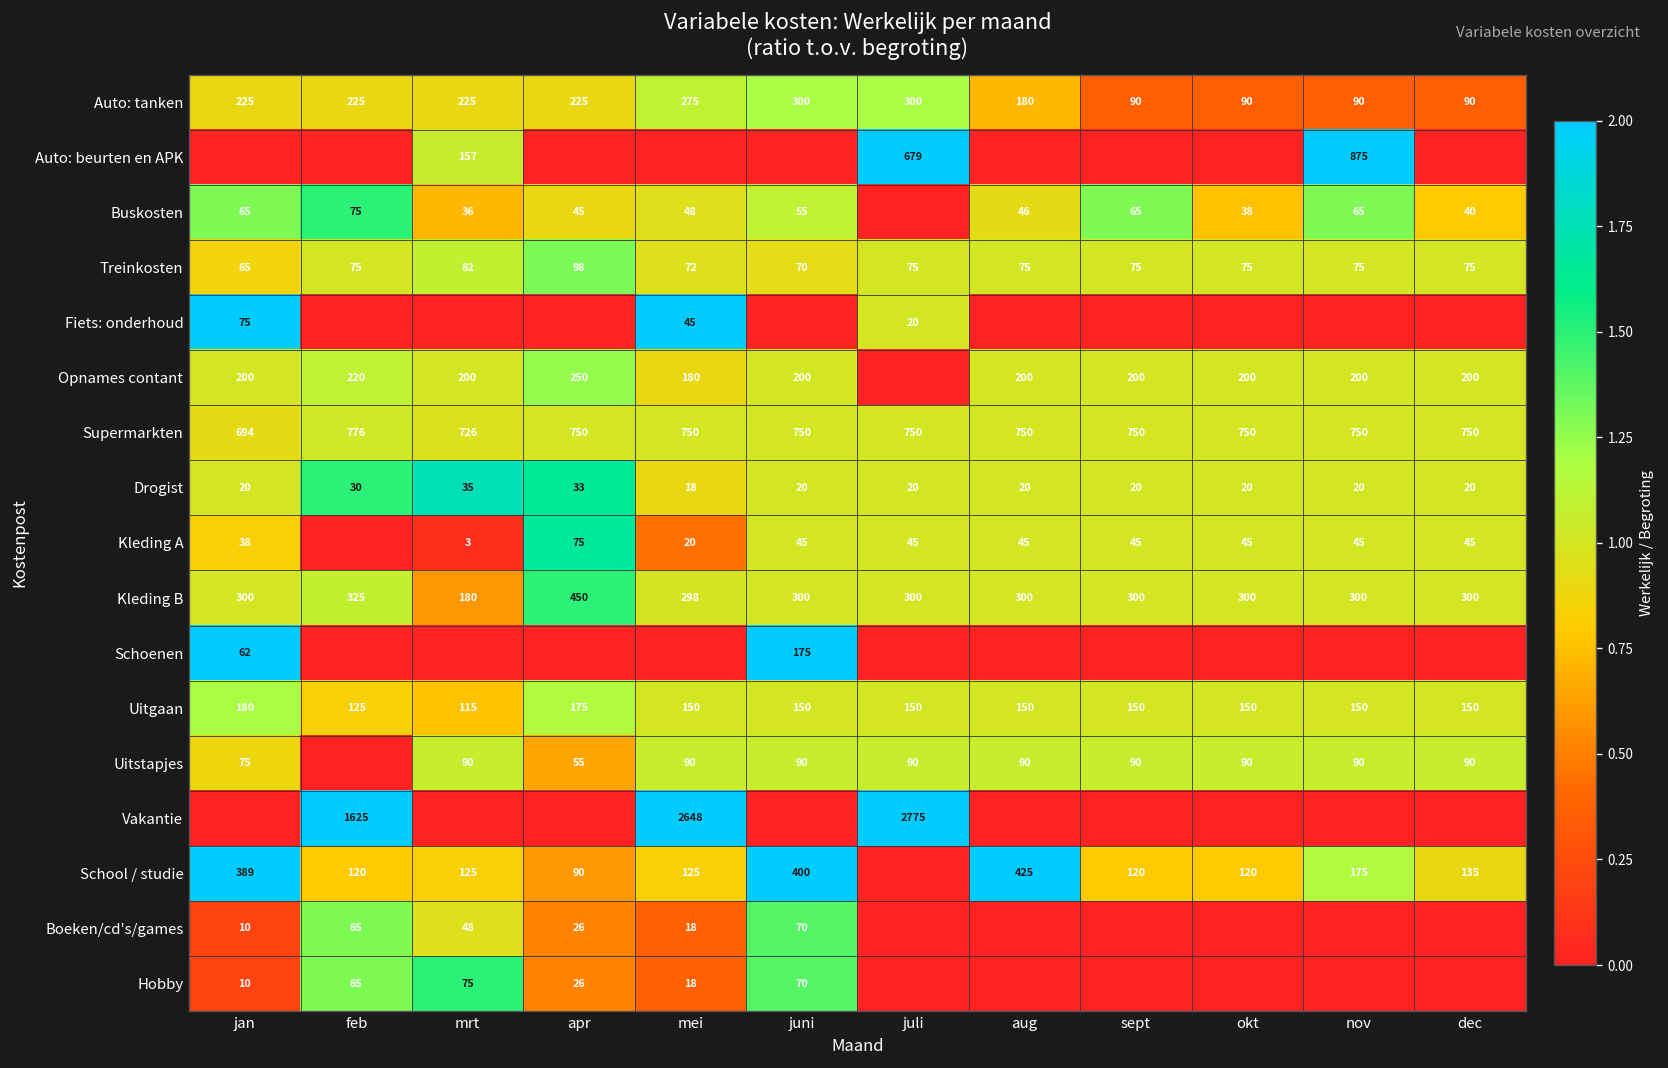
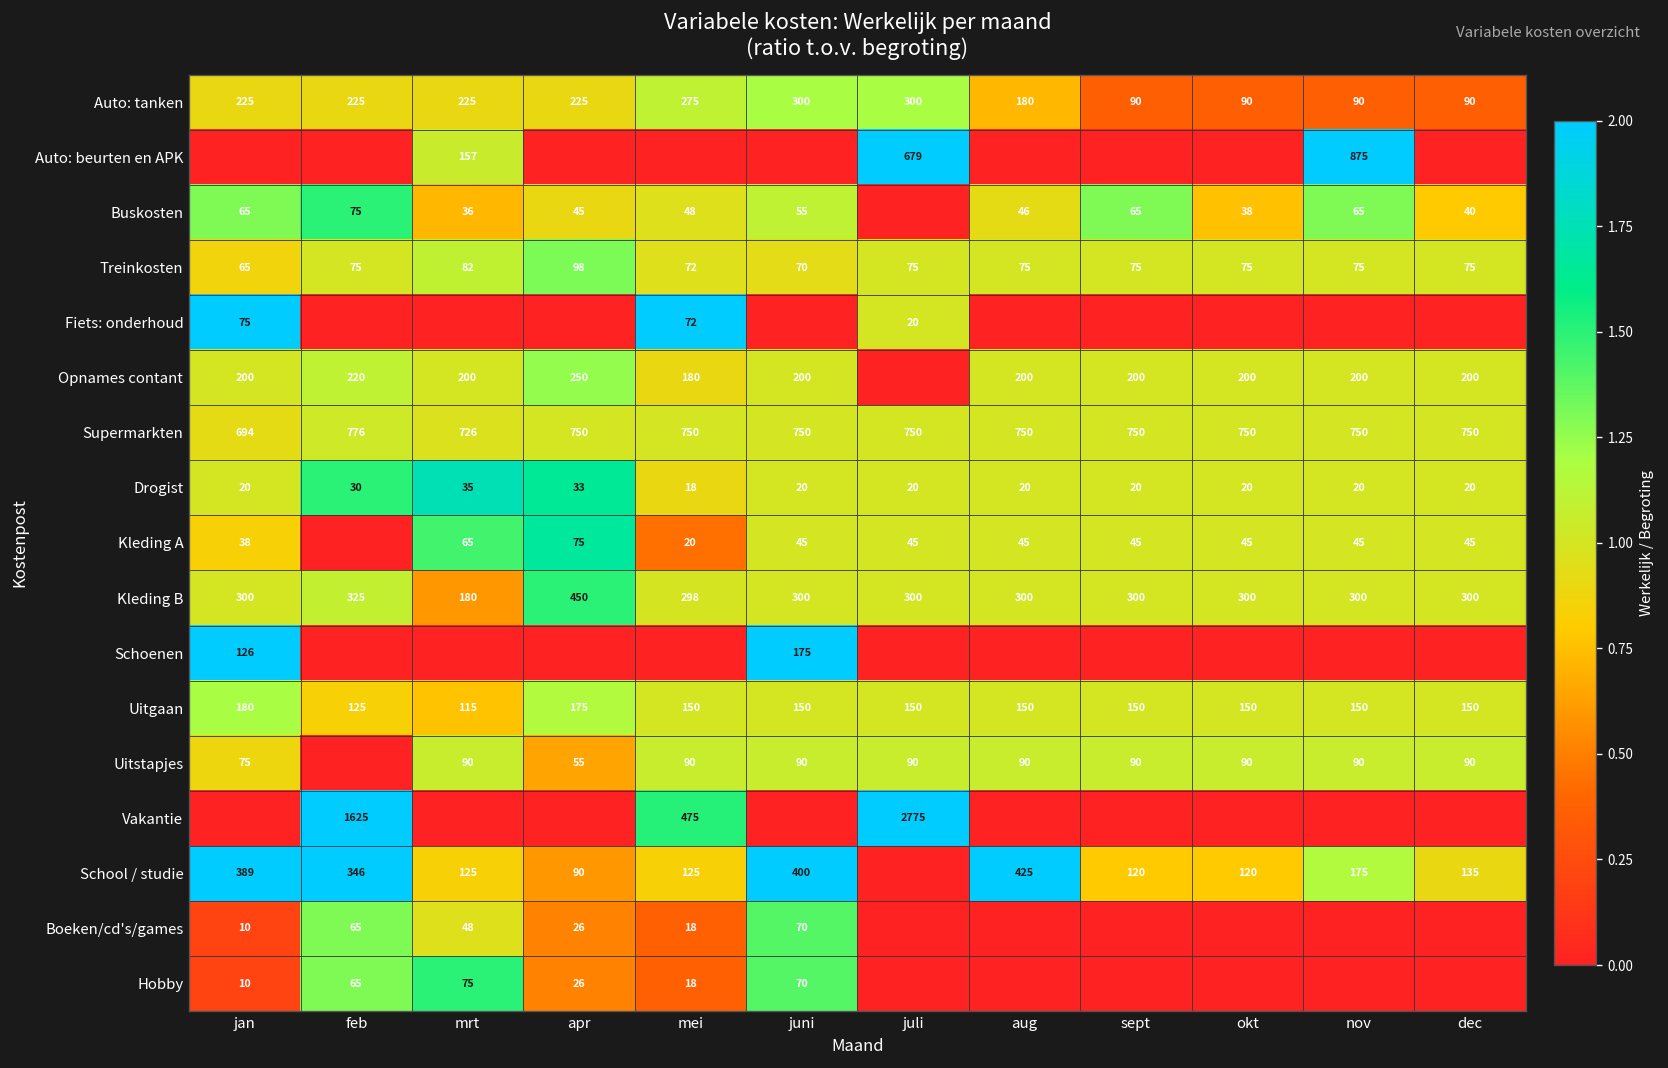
  {
    "Auto: tanken": {
      "jan": 225,
      "feb": 225,
      "mrt": 225,
      "apr": 225,
      "mei": 275,
      "juni": 300,
      "juli": 300,
      "aug": 180,
      "sept": 90,
      "okt": 90,
      "nov": 90,
      "dec": 90
    },
    "Auto: beurten en APK": {
      "mrt": 157,
      "juli": 679,
      "nov": 875
    },
    "Buskosten": {
      "jan": 65,
      "feb": 75,
      "mrt": 36,
      "apr": 45,
      "mei": 48,
      "juni": 55,
      "aug": 46,
      "sept": 65,
      "okt": 38,
      "nov": 65,
      "dec": 40
    },
    "Treinkosten": {
      "jan": 65,
      "feb": 75,
      "mrt": 82,
      "apr": 98,
      "mei": 72,
      "juni": 70,
      "juli": 75,
      "aug": 75,
      "sept": 75,
      "okt": 75,
      "nov": 75,
      "dec": 75
    },
    "Fiets: onderhoud": {
      "jan": 75,
-     "mei": 45,
+     "mei": 72,
      "juli": 20
    },
    "Opnames contant": {
      "jan": 200,
      "feb": 220,
      "mrt": 200,
      "apr": 250,
      "mei": 180,
      "juni": 200,
      "aug": 200,
      "sept": 200,
      "okt": 200,
      "nov": 200,
      "dec": 200
    },
    "Supermarkten": {
      "jan": 694,
      "feb": 776,
      "mrt": 726,
      "apr": 750,
      "mei": 750,
      "juni": 750,
      "juli": 750,
      "aug": 750,
      "sept": 750,
      "okt": 750,
      "nov": 750,
      "dec": 750
    },
    "Drogist": {
      "jan": 20,
      "feb": 30,
      "mrt": 35,
      "apr": 33,
      "mei": 18,
      "juni": 20,
      "juli": 20,
      "aug": 20,
      "sept": 20,
      "okt": 20,
      "nov": 20,
      "dec": 20
    },
    "Kleding A": {
      "jan": 38,
-     "mrt": 3,
+     "mrt": 65,
      "apr": 75,
      "mei": 20,
      "juni": 45,
      "juli": 45,
      "aug": 45,
      "sept": 45,
      "okt": 45,
      "nov": 45,
      "dec": 45
    },
    "Kleding B": {
      "jan": 300,
      "feb": 325,
      "mrt": 180,
      "apr": 450,
      "mei": 298,
      "juni": 300,
      "juli": 300,
      "aug": 300,
      "sept": 300,
      "okt": 300,
      "nov": 300,
      "dec": 300
    },
    "Schoenen": {
-     "jan": 62,
+     "jan": 126,
      "juni": 175
    },
    "Uitgaan": {
      "jan": 180,
      "feb": 125,
      "mrt": 115,
      "apr": 175,
      "mei": 150,
      "juni": 150,
      "juli": 150,
      "aug": 150,
      "sept": 150,
      "okt": 150,
      "nov": 150,
      "dec": 150
    },
    "Uitstapjes": {
      "jan": 75,
      "mrt": 90,
      "apr": 55,
      "mei": 90,
      "juni": 90,
      "juli": 90,
      "aug": 90,
      "sept": 90,
      "okt": 90,
      "nov": 90,
      "dec": 90
    },
    "Vakantie": {
      "feb": 1625,
-     "mei": 2648,
+     "mei": 475,
      "juli": 2775
    },
    "School / studie": {
      "jan": 389,
-     "feb": 120,
+     "feb": 346,
      "mrt": 125,
      "apr": 90,
      "mei": 125,
      "juni": 400,
      "aug": 425,
      "sept": 120,
      "okt": 120,
      "nov": 175,
      "dec": 135
    },
    "Boeken/cd's/games": {
      "jan": 10,
      "feb": 65,
      "mrt": 48,
      "apr": 26,
      "mei": 18,
      "juni": 70
    },
    "Hobby": {
      "jan": 10,
      "feb": 65,
      "mrt": 75,
      "apr": 26,
      "mei": 18,
      "juni": 70
    }
  }
